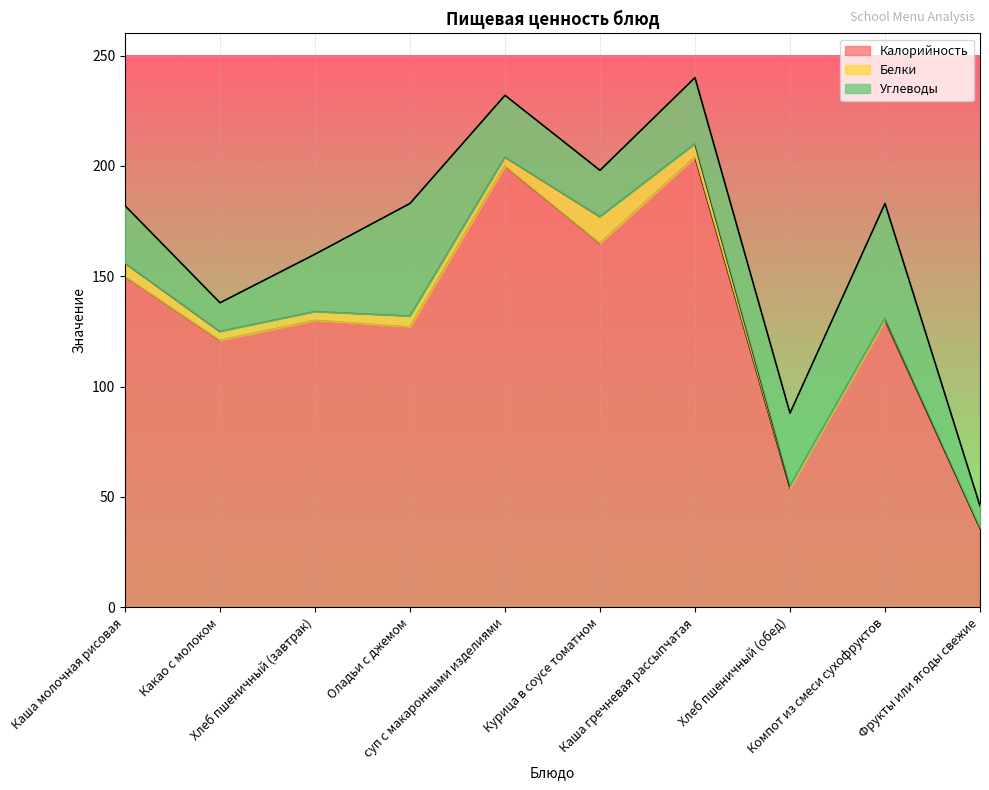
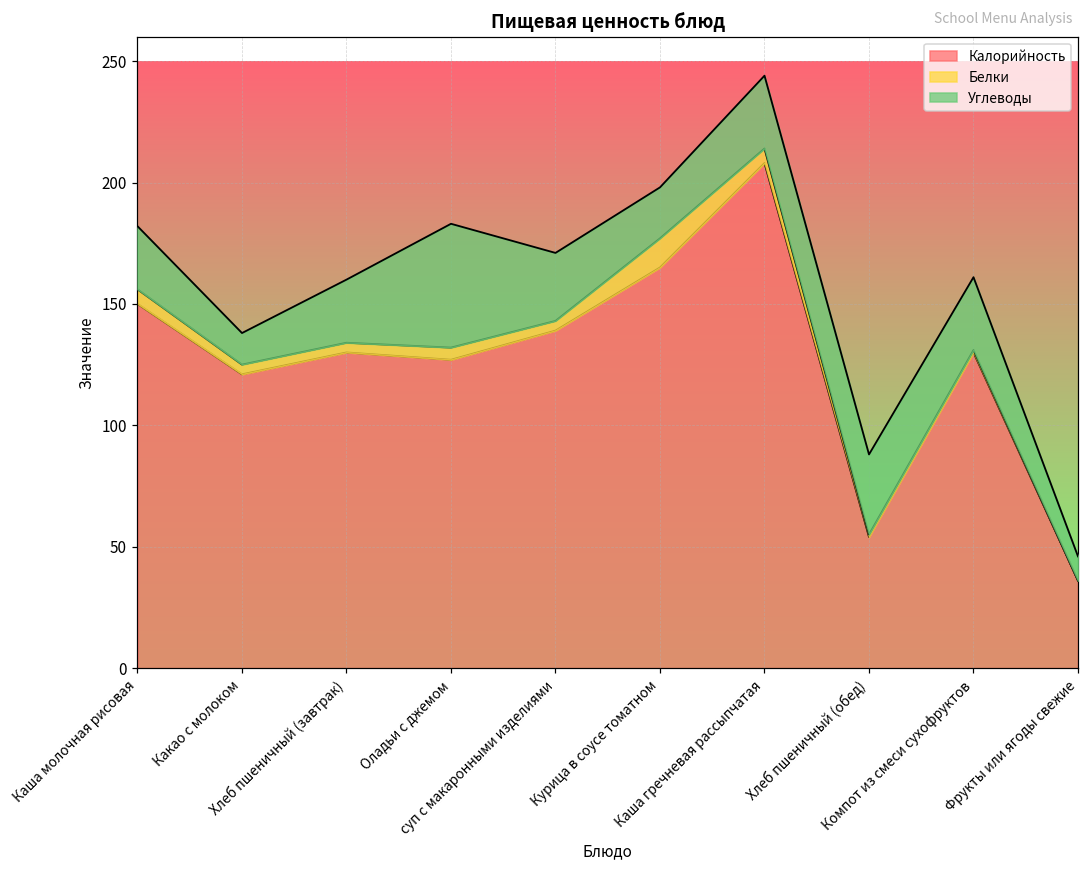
  {
    "Калорийность": {
      "Каша молочная рисовая": 150,
      "Какао с молоком": 121,
      "Хлеб пшеничный (завтрак)": 130,
      "Оладьи с джемом": 127,
-     "суп с макаронными изделиями": 200,
+     "суп с макаронными изделиями": 139,
      "Курица в соусе томатном": 165,
-     "Каша гречневая рассыпчатая": 204
+     "Каша гречневая рассыпчатая": 208
    },
    "Белки": {
      "Каша молочная рисовая": 6,
      "Какао с молоком": 4,
      "Хлеб пшеничный (завтрак)": 4,
      "Оладьи с джемом": 5,
      "суп с макаронными изделиями": 4,
      "Курица в соусе томатном": 12,
      "Каша гречневая рассыпчатая": 6
    },
    "Углеводы": {
      "Каша молочная рисовая": 26,
      "Какао с молоком": 13,
      "Хлеб пшеничный (завтрак)": 26,
      "Оладьи с джемом": 51,
      "суп с макаронными изделиями": 28,
      "Курица в соусе томатном": 21,
      "Каша гречневая рассыпчатая": 30,
      "Хлеб пшеничный (обед)": 33,
-     "Компот из смеси сухофруктов": 52,
+     "Компот из смеси сухофруктов": 30,
      "Фрукты или ягоды свежие": 10
    }
  }
